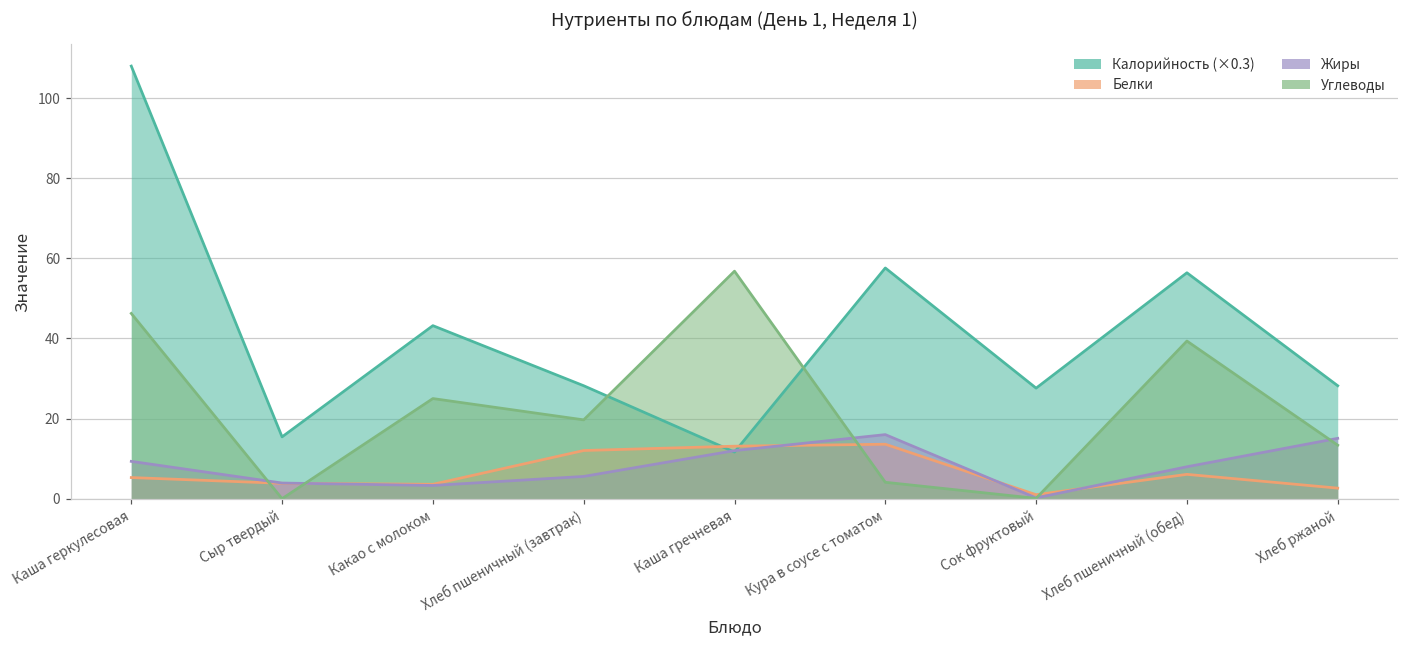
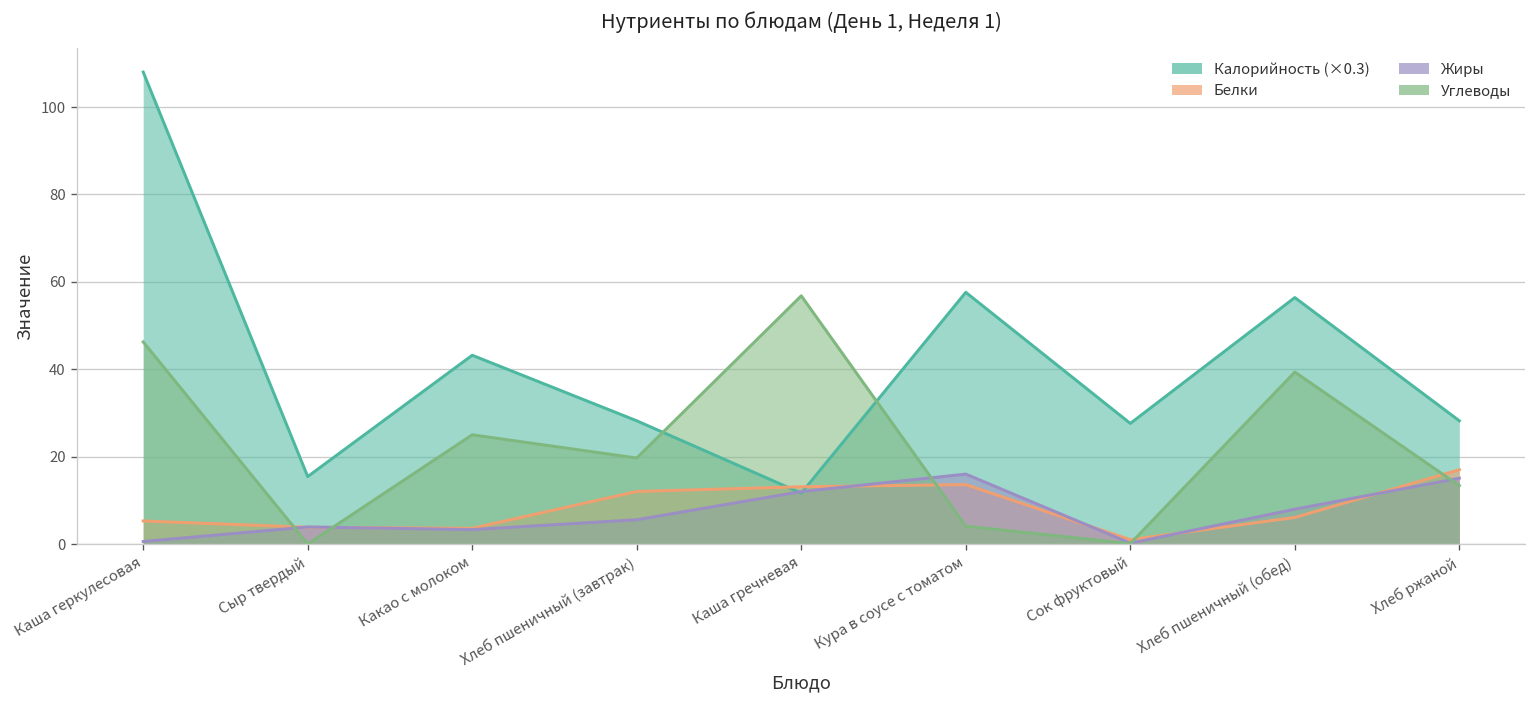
  {
    "Белки": {
      "Каша геркулесовая": 5,
      "Хлеб пшеничный (завтрак)": 12,
      "Каша гречневая": 13,
      "Кура в соусе с томатом": 14,
      "Сок фруктовый": 1,
      "Хлеб пшеничный (обед)": 6,
-     "Хлеб ржаной": 3
+     "Хлеб ржаной": 17
    },
    "Жиры": {
-     "Каша геркулесовая": 9,
+     "Каша геркулесовая": 1,
      "Хлеб пшеничный (завтрак)": 6,
      "Кура в соусе с томатом": 16,
      "Хлеб пшеничный (обед)": 8,
      "Хлеб ржаной": 15
    }
  }
